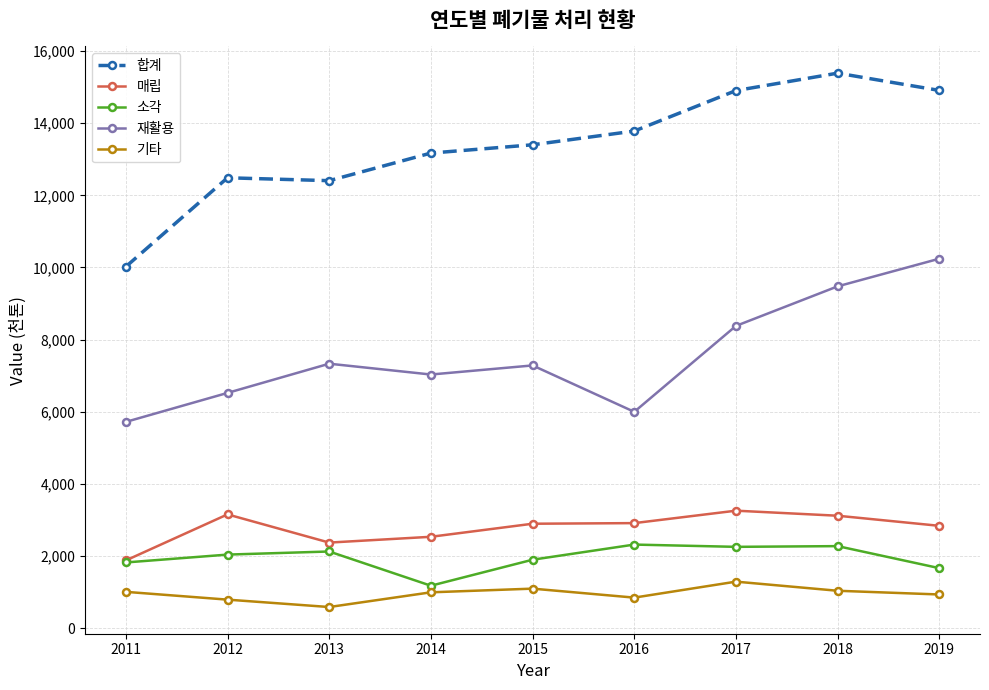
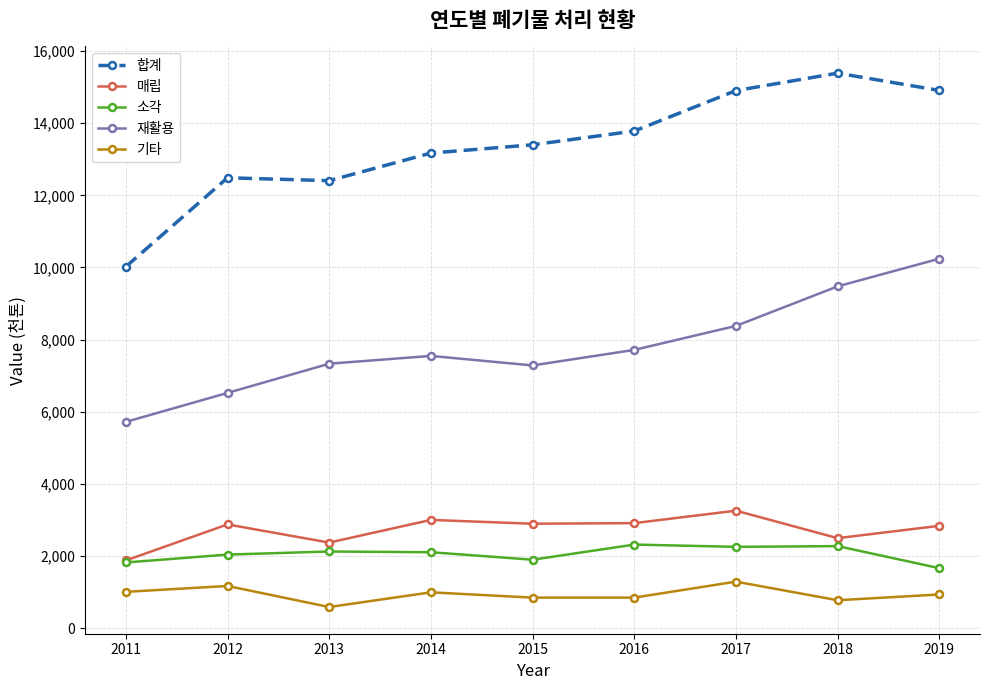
  {
    "합계": {
      "2011": "10,000",
      "2012": "12,500",
      "2013": "12,400",
      "2014": "13,200",
      "2015": "13,400",
      "2016": "13,800",
      "2017": "14,900",
      "2018": "15,400",
      "2019": "14,900"
    },
    "매립": {
-     "2012": "3,200",
+     "2012": "2,900",
      "2013": "2,400",
-     "2014": "2,500",
+     "2014": "3,000",
      "2015": "2,900",
      "2016": "2,900",
      "2017": "3,300",
-     "2018": "3,100",
+     "2018": "2,500",
      "2019": "2,800"
    },
    "소각": {
      "2012": "2,000",
      "2013": "2,100",
-     "2014": "1,200",
+     "2014": "2,100",
      "2015": "1,900",
      "2016": "2,300",
      "2017": "2,300",
      "2018": "2,300",
      "2019": "1,700"
    },
    "재활용": {
      "2011": "5,700",
      "2012": "6,500",
      "2013": "7,300",
-     "2014": "7,000",
+     "2014": "7,500",
      "2015": "7,300",
-     "2016": "6,000",
+     "2016": "7,700",
      "2017": "8,400",
      "2018": "9,500",
      "2019": "10,200"
    },
    "기타": {
      "2011": "1,000",
-     "2012": "800",
+     "2012": "1,200",
      "2013": "600",
      "2014": "1,000",
-     "2015": "1,100",
+     "2015": "800",
      "2016": "800",
      "2017": "1,300",
-     "2018": "1,000",
+     "2018": "800",
      "2019": "900"
    }
  }
